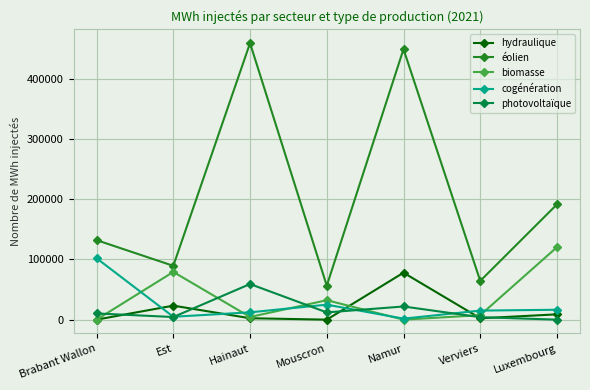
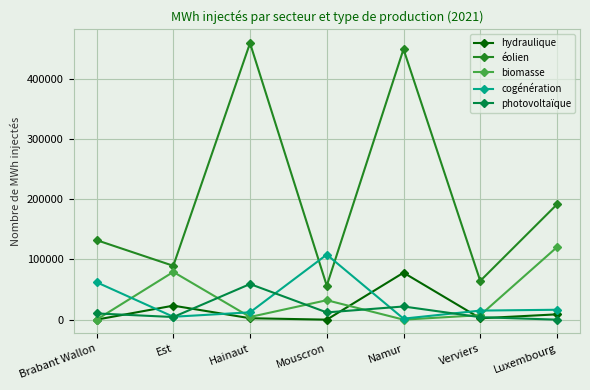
  {
    "cogénération": {
-     "Brabant Wallon": 100000,
+     "Brabant Wallon": 60000,
      "Hainaut": 10000,
-     "Mouscron": 20000,
+     "Mouscron": 110000,
      "Verviers": 20000,
      "Luxembourg": 20000
    }
  }
